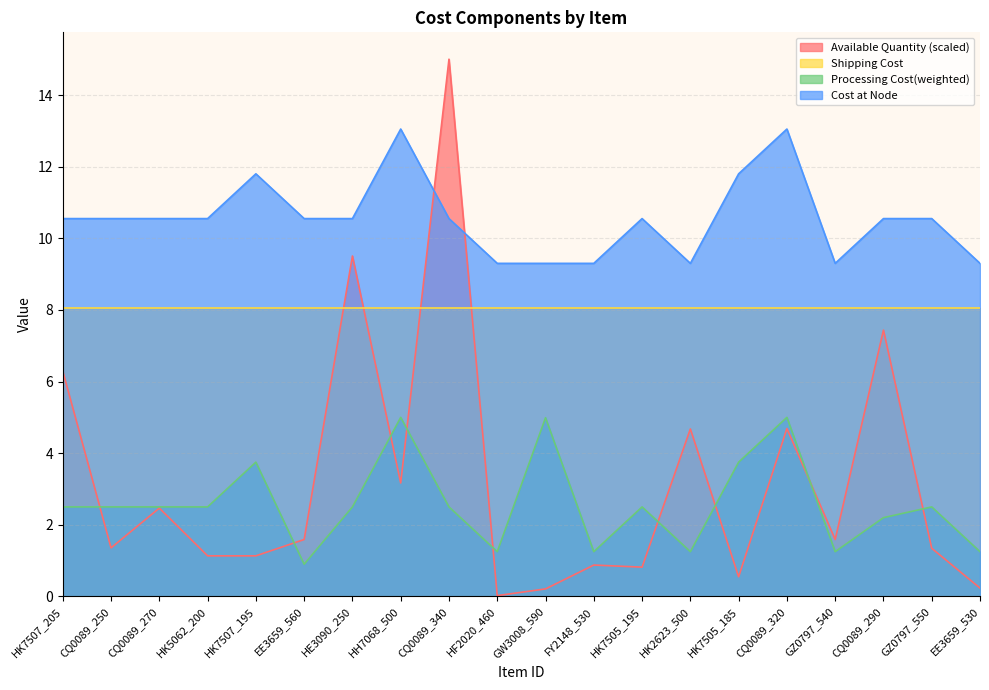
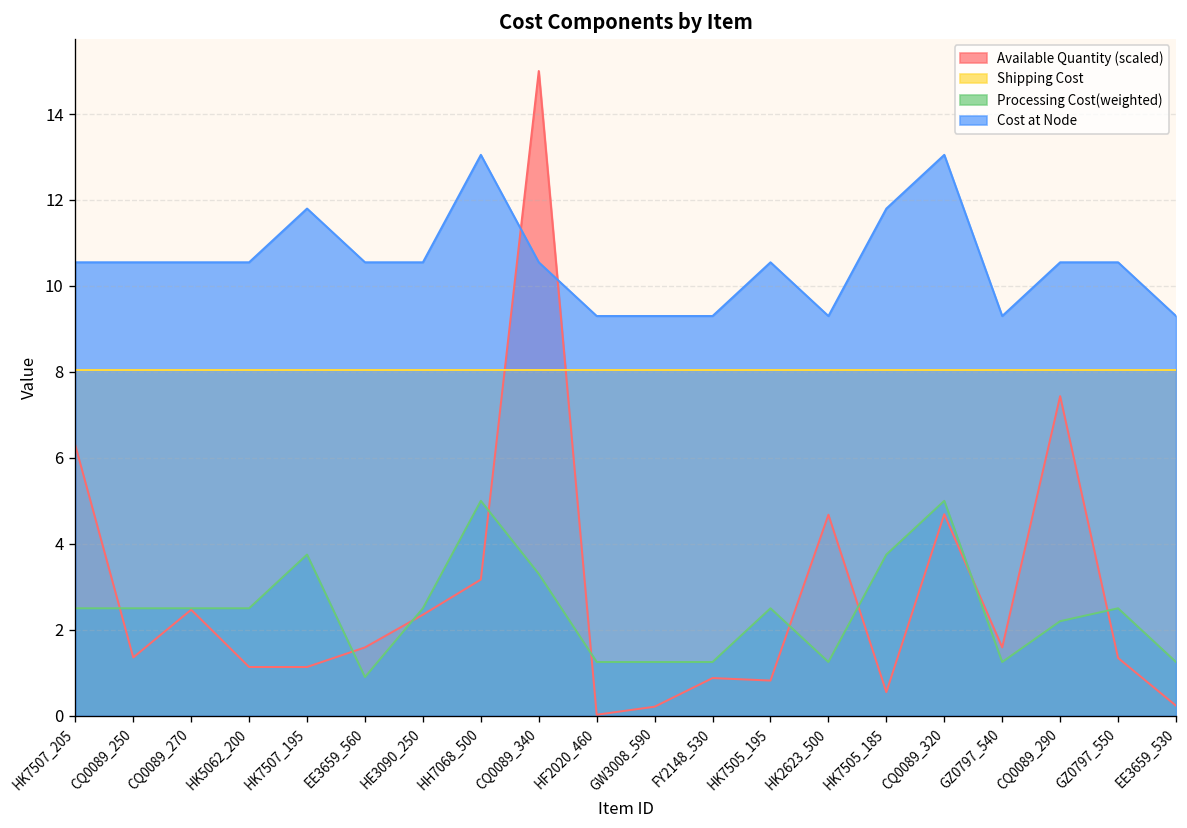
  {
    "Available Quantity (scaled)": {
      "HK7507_205": 6.3,
      "CQ0089_250": 1.4,
      "HK5062_200": 1.1,
      "HK7507_195": 1.1,
      "EE3659_560": 1.6,
-     "HE3090_250": 9.5,
+     "HE3090_250": 2.3,
      "HH7068_500": 3.2,
      "CQ0089_340": 15.0,
      "HF2020_460": 0.0,
      "GW3008_590": 0.2,
      "FY2148_530": 0.9,
      "HK7505_195": 0.8,
      "HK2623_500": 4.7,
      "HK7505_185": 0.5,
      "CQ0089_320": 4.7,
      "GZ0797_540": 1.6,
      "CQ0089_290": 7.4,
      "GZ0797_550": 1.3,
      "EE3659_530": 0.2
    },
    "Shipping Cost": {
      "HK7507_205": 8.1,
      "CQ0089_250": 8.1,
      "CQ0089_270": 8.1,
      "HK5062_200": 8.1,
      "HK7507_195": 8.1,
      "EE3659_560": 8.1,
      "HE3090_250": 8.1,
      "HH7068_500": 8.1,
      "CQ0089_340": 8.1,
      "HF2020_460": 8.1,
      "GW3008_590": 8.1,
      "FY2148_530": 8.1,
      "HK7505_195": 8.1,
      "HK2623_500": 8.1,
      "HK7505_185": 8.1,
      "CQ0089_320": 8.1,
      "GZ0797_540": 8.1,
      "CQ0089_290": 8.1,
      "GZ0797_550": 8.1,
      "EE3659_530": 8.1
    },
    "Processing Cost(weighted)": {
      "HK7507_205": 2.5,
      "CQ0089_250": 2.5,
      "HK5062_200": 2.5,
      "HK7507_195": 3.8,
      "EE3659_560": 0.9,
      "HE3090_250": 2.5,
      "HH7068_500": 5.0,
-     "CQ0089_340": 2.5,
+     "CQ0089_340": 3.3,
      "HF2020_460": 1.3,
-     "GW3008_590": 5.0,
+     "GW3008_590": 1.3,
      "FY2148_530": 1.3,
      "HK7505_195": 2.5,
      "HK2623_500": 1.3,
      "HK7505_185": 3.8,
      "CQ0089_320": 5.0,
      "GZ0797_540": 1.3,
      "CQ0089_290": 2.2,
      "GZ0797_550": 2.5,
      "EE3659_530": 1.3
    },
    "Cost at Node": {
      "HK7507_205": 10.6,
      "CQ0089_250": 10.6,
      "CQ0089_270": 10.6,
      "HK5062_200": 10.6,
      "HK7507_195": 11.8,
      "EE3659_560": 10.6,
      "HE3090_250": 10.6,
      "HH7068_500": 13.1,
      "CQ0089_340": 10.6,
      "HF2020_460": 9.3,
      "GW3008_590": 9.3,
      "FY2148_530": 9.3,
      "HK7505_195": 10.6,
      "HK2623_500": 9.3,
      "HK7505_185": 11.8,
      "CQ0089_320": 13.1,
      "GZ0797_540": 9.3,
      "CQ0089_290": 10.6,
      "GZ0797_550": 10.6,
      "EE3659_530": 9.3
    }
  }
